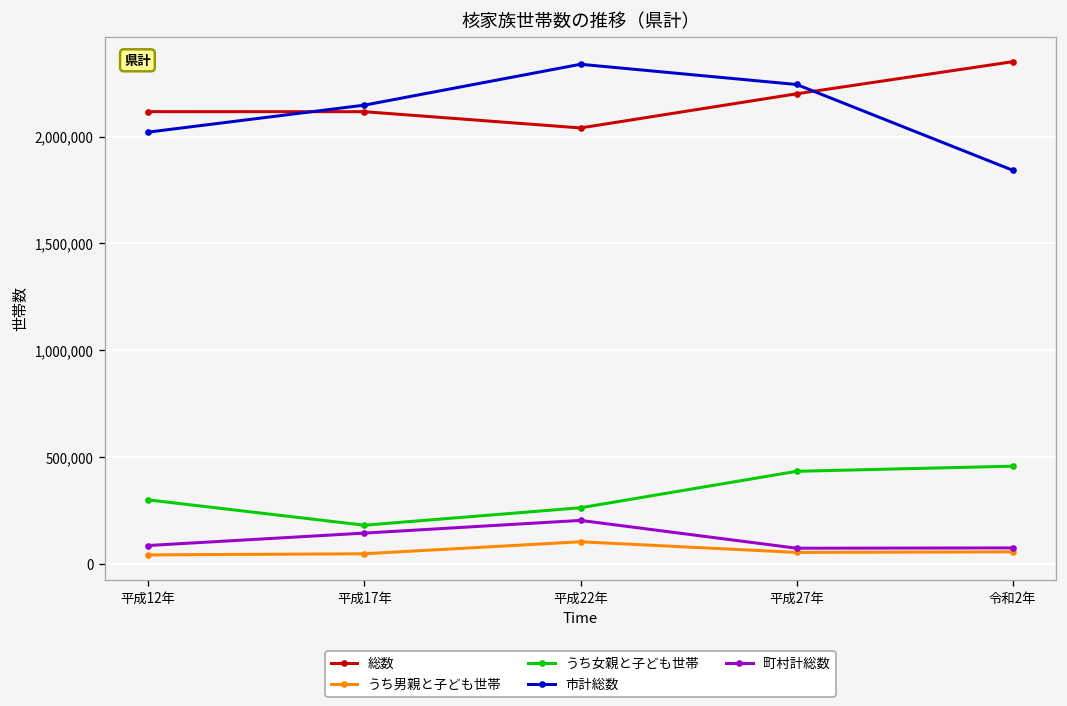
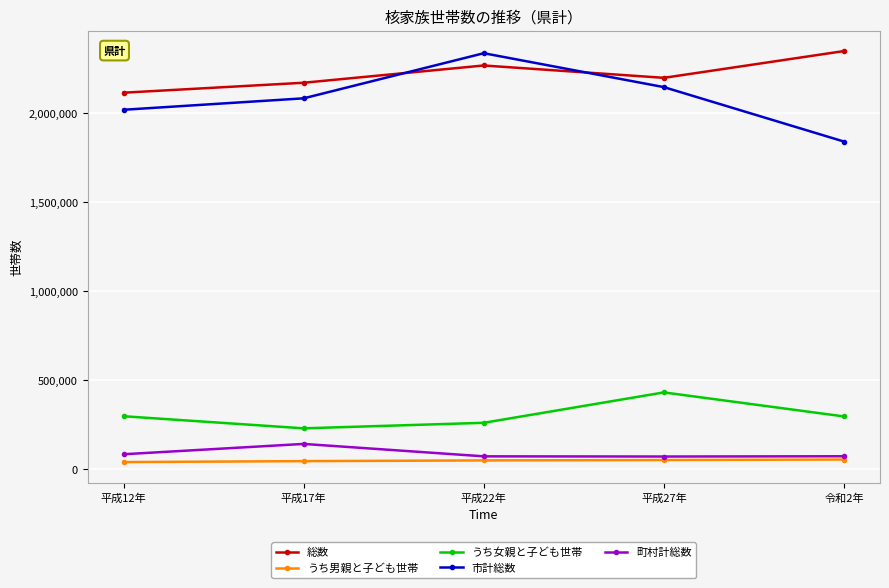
  {
    "総数": {
      "平成12年": "2,120,000",
-     "平成17年": "2,120,000",
-     "平成22年": "2,040,000",
+     "平成17年": "2,170,000",
+     "平成22年": "2,270,000",
      "平成27年": "2,200,000",
      "令和2年": "2,350,000"
    },
    "うち男親と子ども世帯": {
      "平成12年": "40,000",
      "平成17年": "50,000",
-     "平成22年": "100,000",
+     "平成22年": "50,000",
      "平成27年": "50,000",
      "令和2年": "50,000"
    },
    "うち女親と子ども世帯": {
      "平成12年": "300,000",
-     "平成17年": "180,000",
+     "平成17年": "230,000",
      "平成22年": "260,000",
      "平成27年": "430,000",
-     "令和2年": "460,000"
+     "令和2年": "300,000"
    },
    "市計総数": {
      "平成12年": "2,020,000",
-     "平成17年": "2,150,000",
+     "平成17年": "2,080,000",
      "平成22年": "2,340,000",
-     "平成27年": "2,240,000",
+     "平成27年": "2,150,000",
      "令和2年": "1,840,000"
    },
    "町村計総数": {
      "平成12年": "80,000",
      "平成17年": "140,000",
-     "平成22年": "200,000",
+     "平成22年": "70,000",
      "平成27年": "70,000",
      "令和2年": "70,000"
    }
  }
